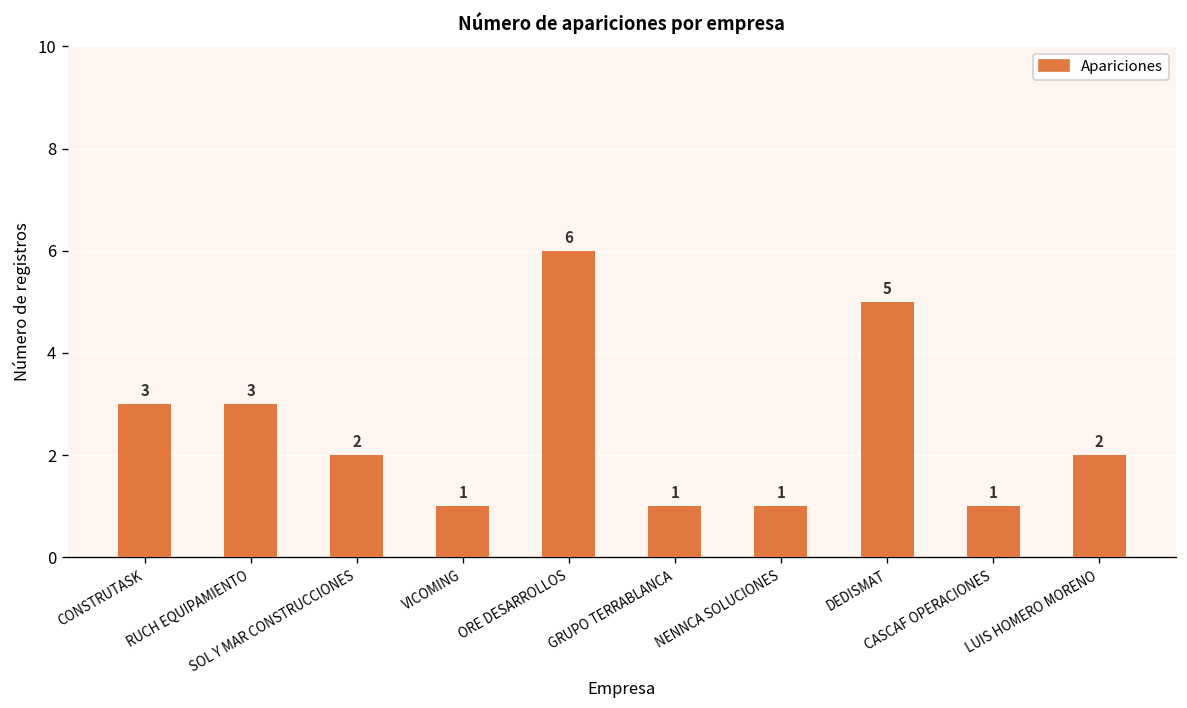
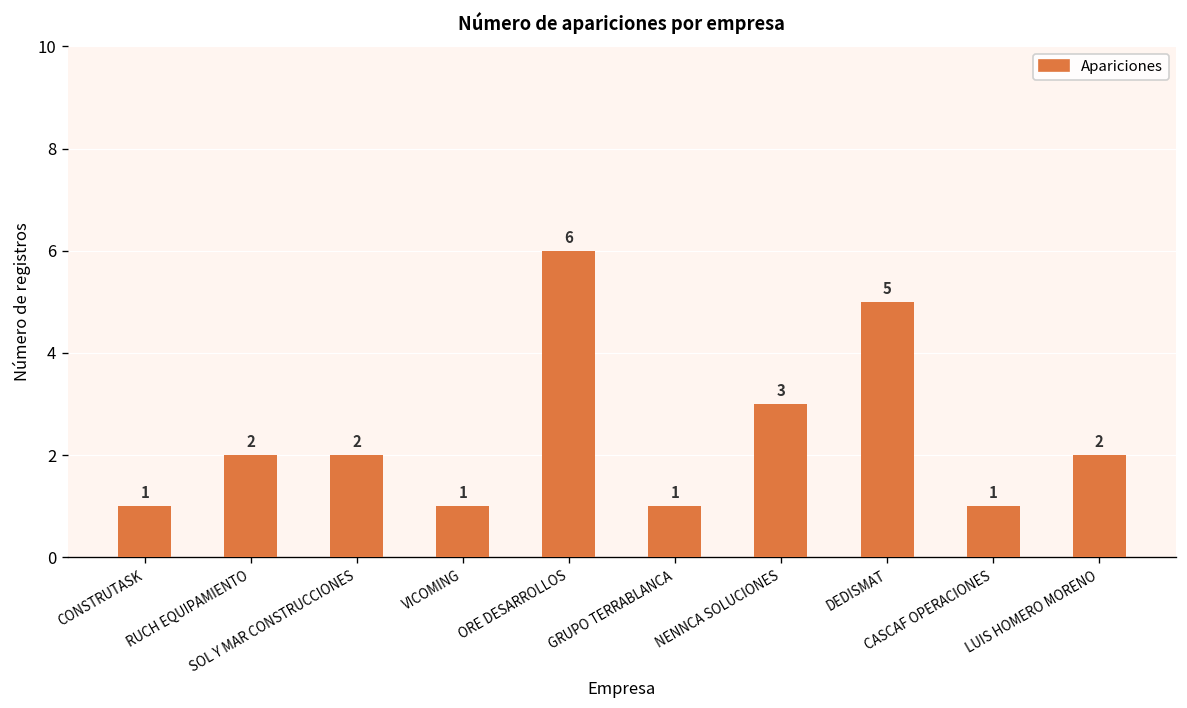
  {
-   "CONSTRUTASK": 3,
-   "RUCH EQUIPAMIENTO": 3,
+   "CONSTRUTASK": 1,
+   "RUCH EQUIPAMIENTO": 2,
    "SOL Y MAR CONSTRUCCIONES": 2,
    "VICOMING": 1,
    "ORE DESARROLLOS": 6,
    "GRUPO TERRABLANCA": 1,
-   "NENNCA SOLUCIONES": 1,
+   "NENNCA SOLUCIONES": 3,
    "DEDISMAT": 5,
    "CASCAF OPERACIONES": 1,
    "LUIS HOMERO MORENO": 2
  }
